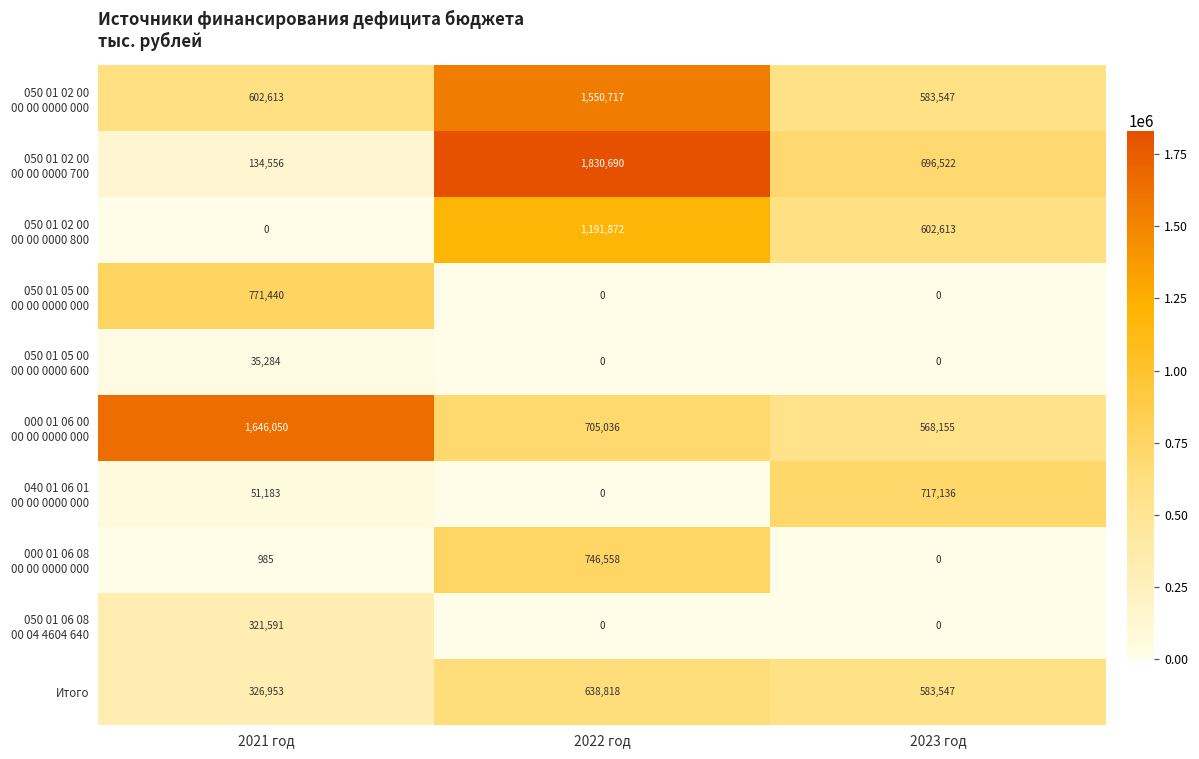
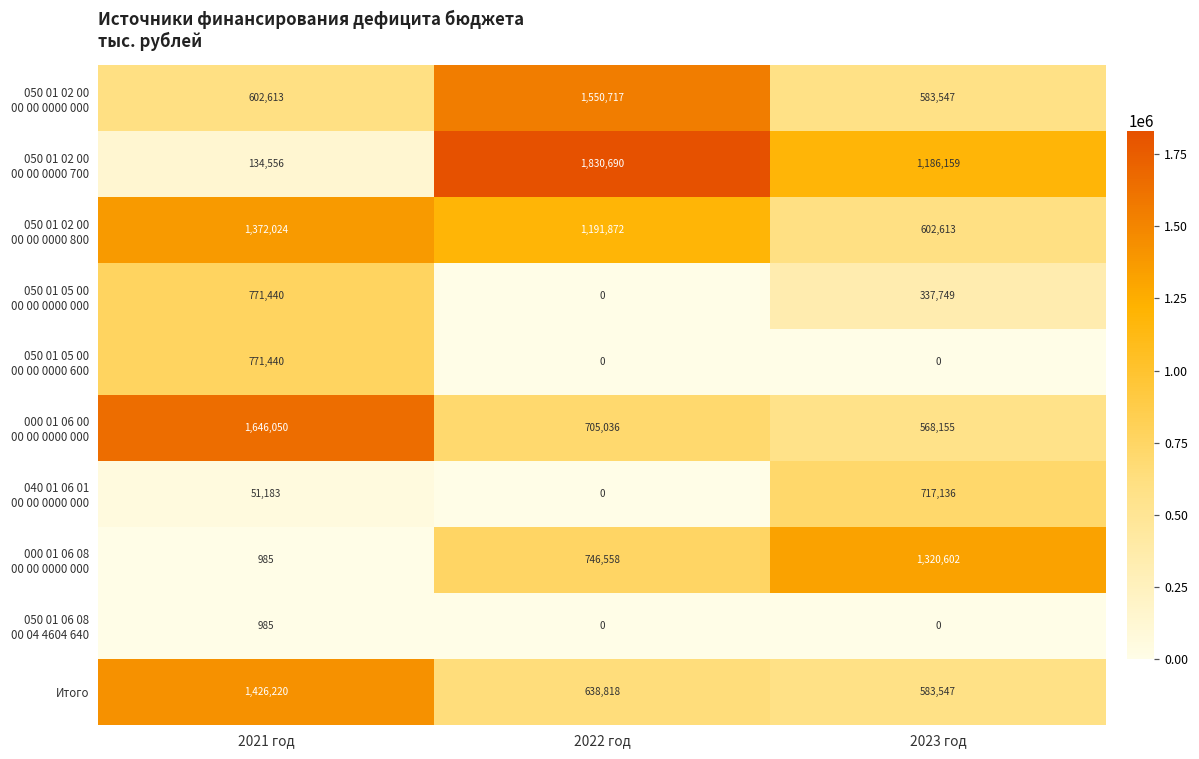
  {
    "050 01 02 00 00 00 0000 000": {
      "2021 год": "602,613",
      "2022 год": "1,550,717",
      "2023 год": "583,547"
    },
    "050 01 02 00 00 00 0000 700": {
      "2021 год": "134,556",
      "2022 год": "1,830,690",
-     "2023 год": "696,522"
+     "2023 год": "1,186,159"
    },
    "050 01 02 00 00 00 0000 800": {
-     "2021 год": "0",
+     "2021 год": "1,372,024",
      "2022 год": "1,191,872",
      "2023 год": "602,613"
    },
    "050 01 05 00 00 00 0000 000": {
      "2021 год": "771,440",
      "2022 год": "0",
-     "2023 год": "0"
+     "2023 год": "337,749"
    },
    "050 01 05 00 00 00 0000 600": {
-     "2021 год": "35,284",
+     "2021 год": "771,440",
      "2022 год": "0",
      "2023 год": "0"
    },
    "000 01 06 00 00 00 0000 000": {
      "2021 год": "1,646,050",
      "2022 год": "705,036",
      "2023 год": "568,155"
    },
    "040 01 06 01 00 00 0000 000": {
      "2021 год": "51,183",
      "2022 год": "0",
      "2023 год": "717,136"
    },
    "000 01 06 08 00 00 0000 000": {
      "2021 год": "985",
      "2022 год": "746,558",
-     "2023 год": "0"
+     "2023 год": "1,320,602"
    },
    "050 01 06 08 00 04 4604 640": {
-     "2021 год": "321,591",
+     "2021 год": "985",
      "2022 год": "0",
      "2023 год": "0"
    },
    "Итого": {
-     "2021 год": "326,953",
+     "2021 год": "1,426,220",
      "2022 год": "638,818",
      "2023 год": "583,547"
    }
  }
